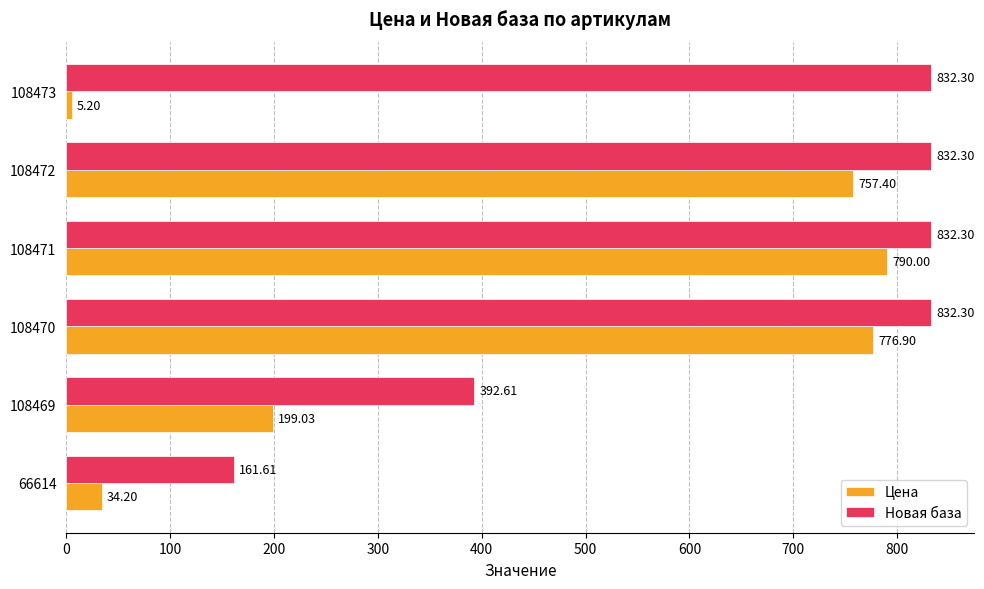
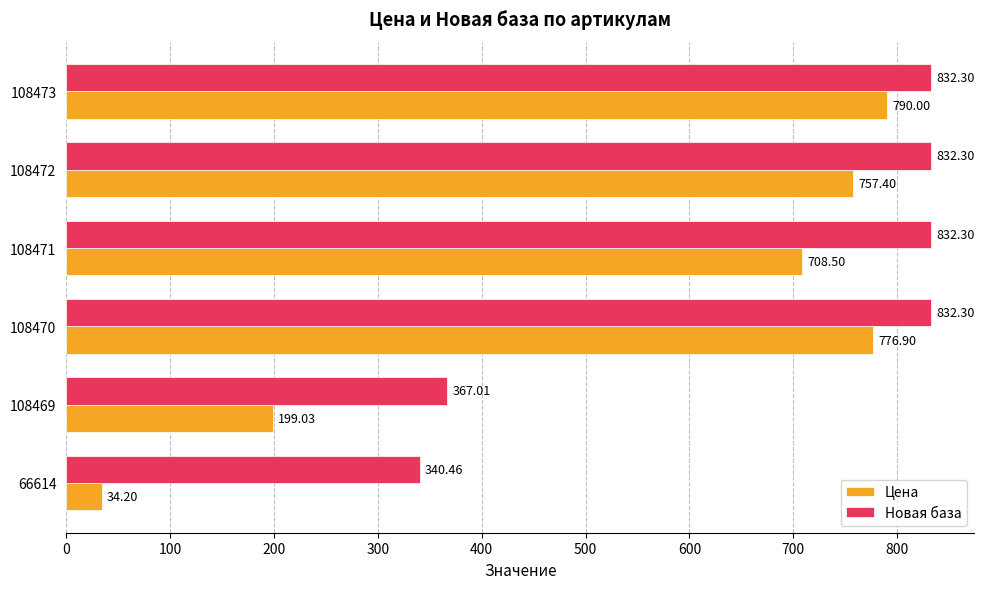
  {
    "Цена": {
-     "108473": 5.20,
+     "108473": 790.00,
      "108472": 757.40,
-     "108471": 790.00,
+     "108471": 708.50,
      "108470": 776.90,
      "108469": 199.03,
      "66614": 34.20
    },
    "Новая база": {
      "108473": 832.30,
      "108472": 832.30,
      "108471": 832.30,
      "108470": 832.30,
-     "108469": 392.61,
-     "66614": 161.61
+     "108469": 367.01,
+     "66614": 340.46
    }
  }
